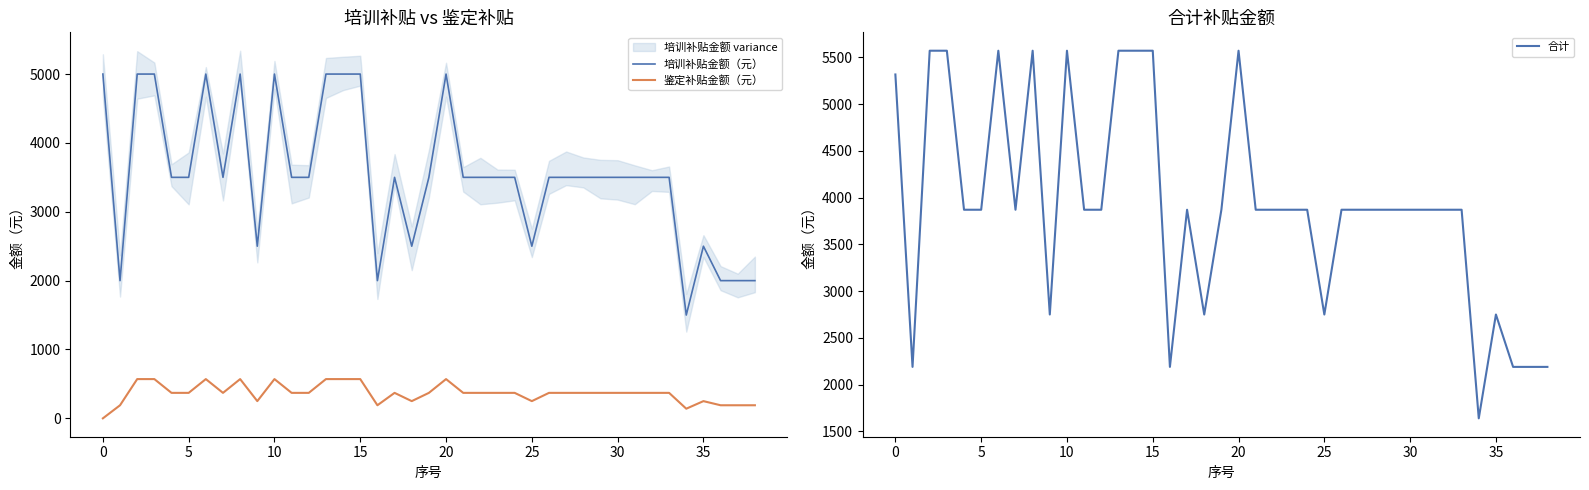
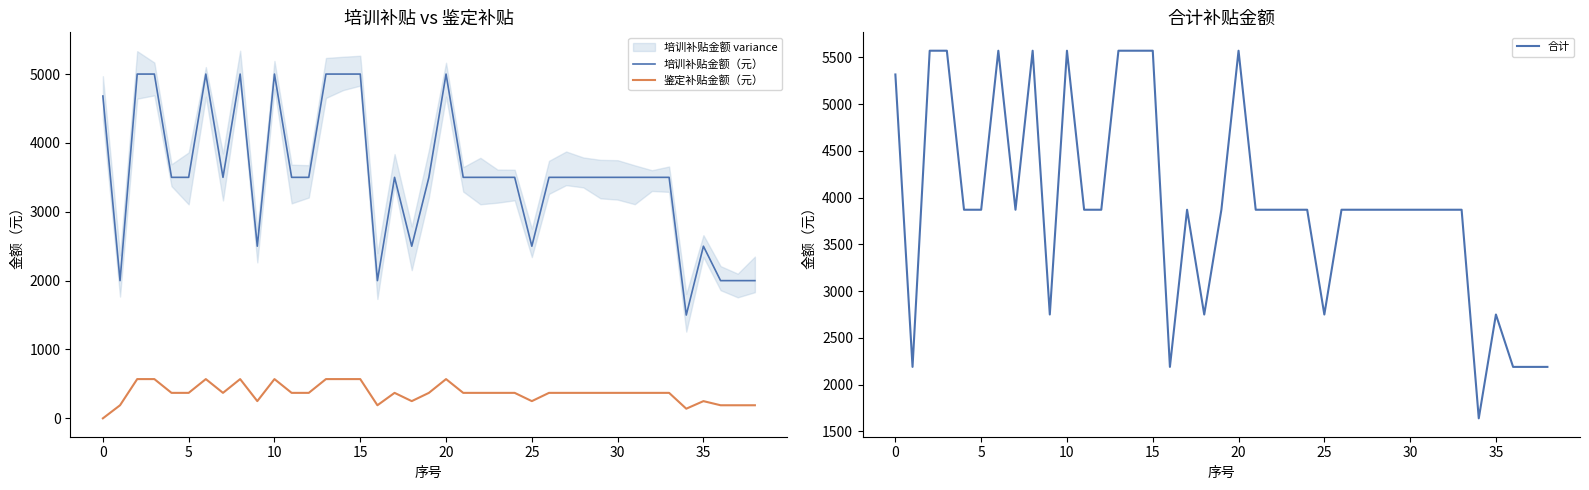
  {
    "培训补贴 vs 鉴定补贴": {
      "培训补贴金额（元）": {
-       "0": 5000
+       "0": 4700
      },
      "鉴定补贴金额（元）": {
        "0": 0
      }
    },
    "合计补贴金额": {
      "0": 5300
    }
  }
